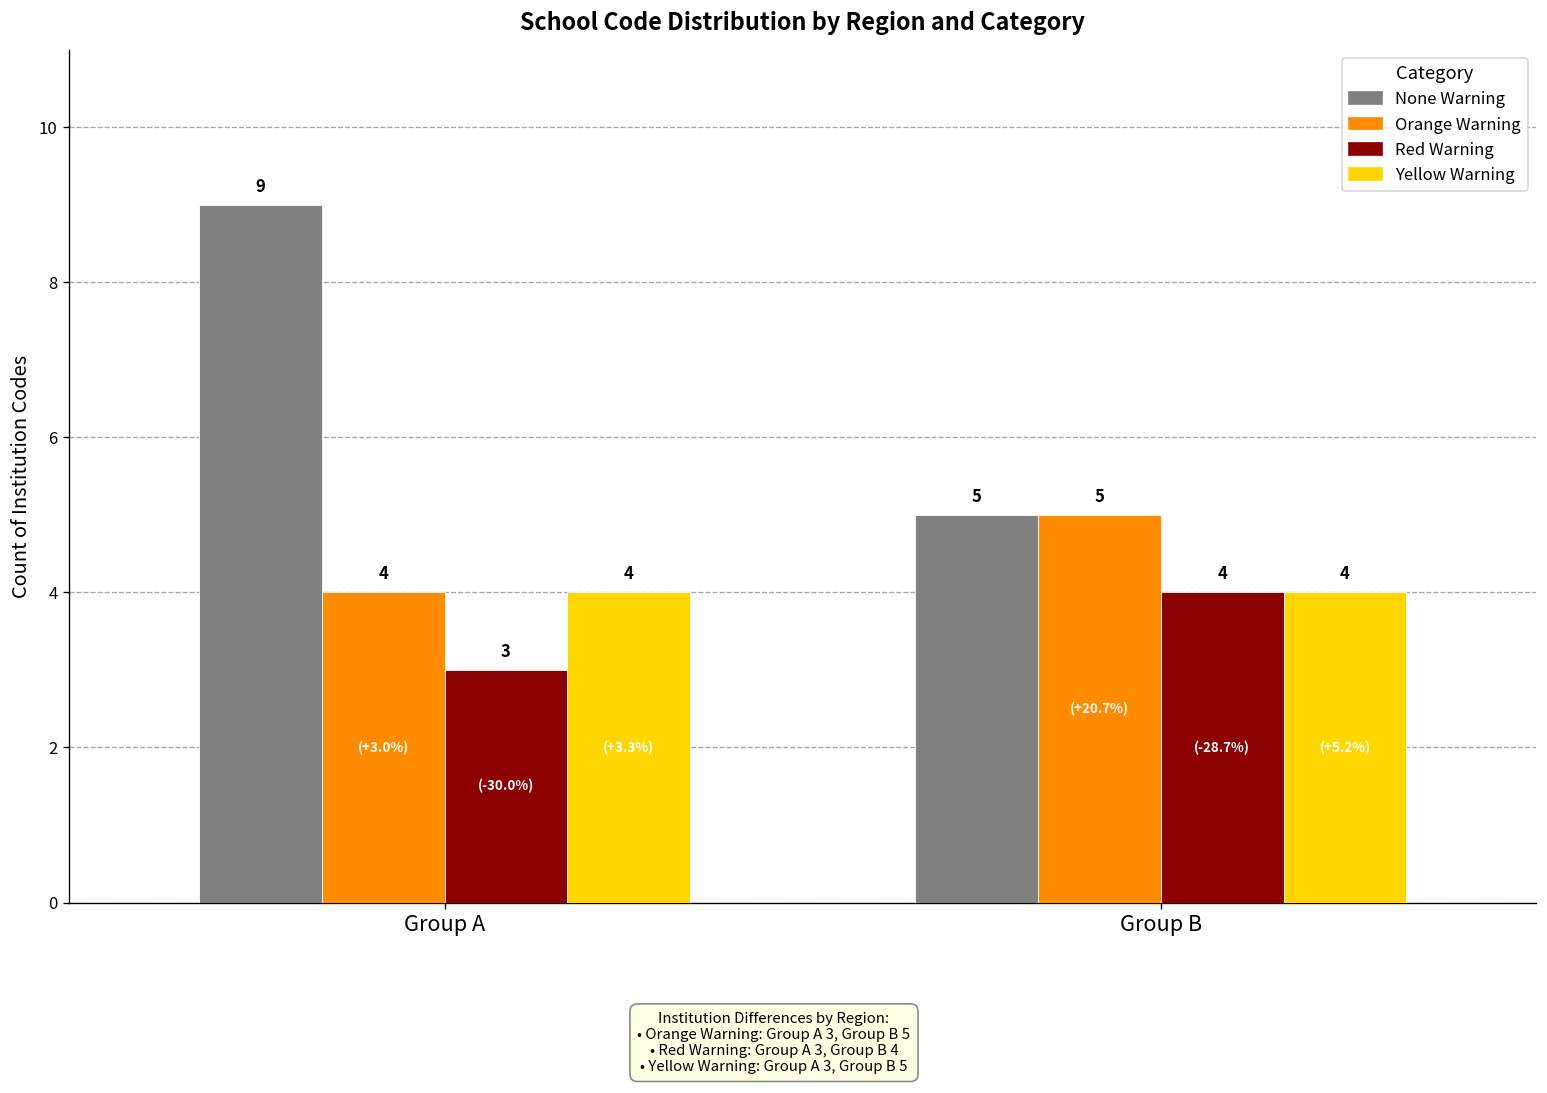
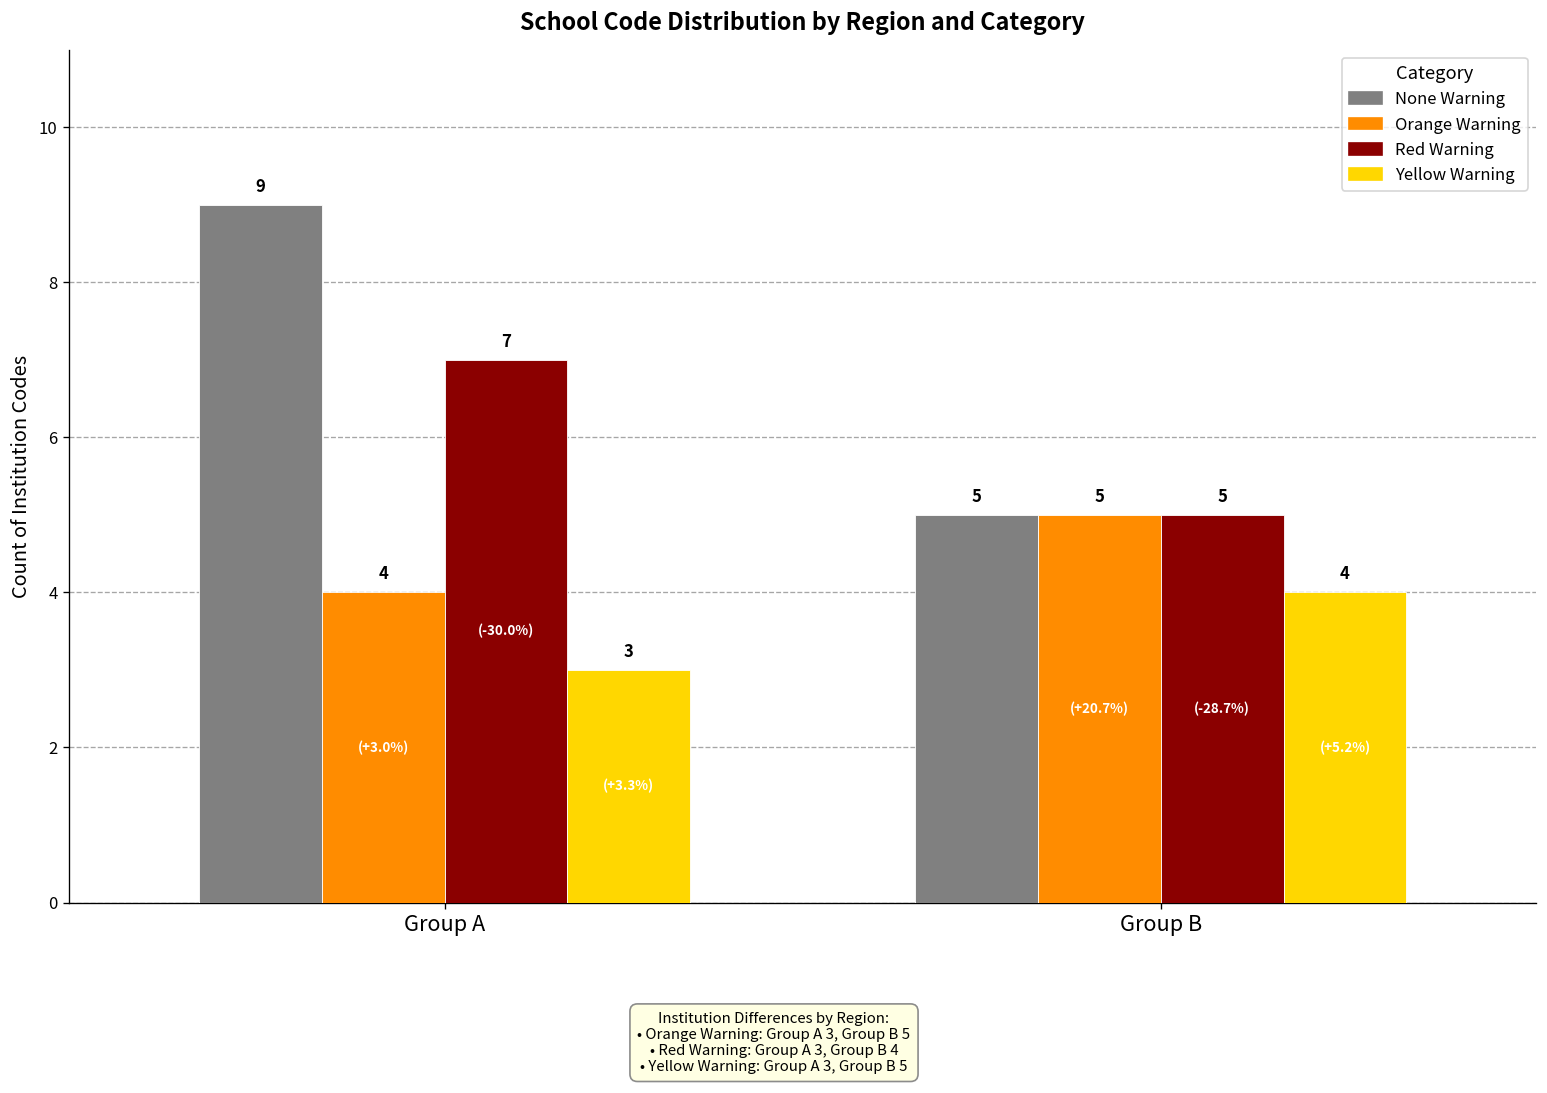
  {
    "None Warning": {
      "Group A": 9,
      "Group B": 5
    },
    "Orange Warning": {
      "Group A": 4,
      "Group B": 5
    },
    "Red Warning": {
-     "Group A": 3,
-     "Group B": 4
+     "Group A": 7,
+     "Group B": 5
    },
    "Yellow Warning": {
-     "Group A": 4,
+     "Group A": 3,
      "Group B": 4
    }
  }
